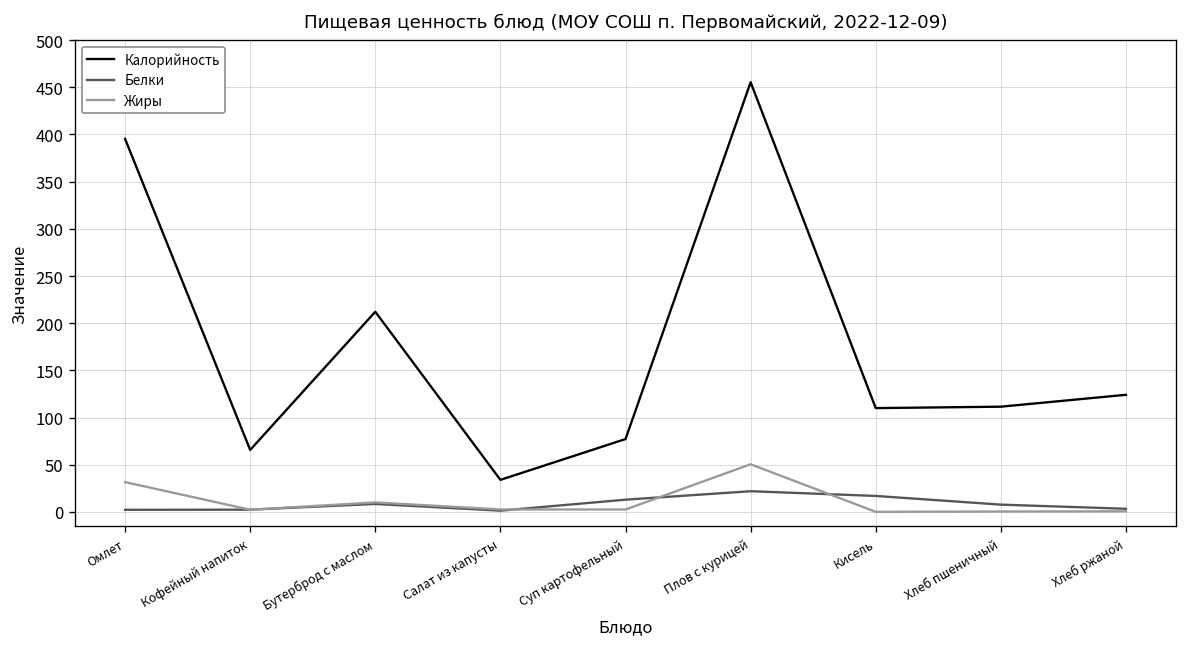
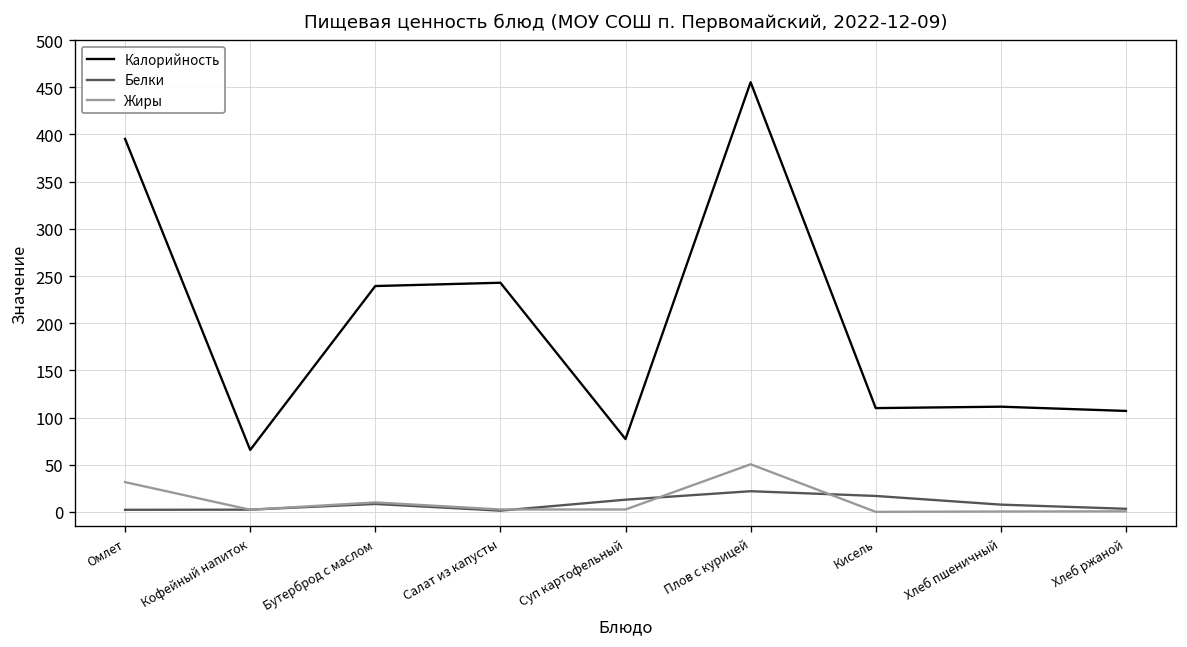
  {
    "Калорийность": {
      "Омлет": 400,
      "Кофейный напиток": 70,
-     "Бутерброд с маслом": 210,
-     "Салат из капусты": 30,
+     "Бутерброд с маслом": 240,
+     "Салат из капусты": 240,
      "Суп картофельный": 80,
      "Плов с курицей": 460,
      "Кисель": 110,
      "Хлеб пшеничный": 110,
-     "Хлеб ржаной": 120
+     "Хлеб ржаной": 110
    },
    "Белки": {
      "Омлет": 0,
      "Суп картофельный": 10,
      "Плов с курицей": 20,
      "Кисель": 20,
      "Хлеб пшеничный": 10
    },
    "Жиры": {
      "Омлет": 30,
      "Суп картофельный": 0,
      "Плов с курицей": 50,
      "Кисель": 0,
      "Хлеб пшеничный": 0
    }
  }
